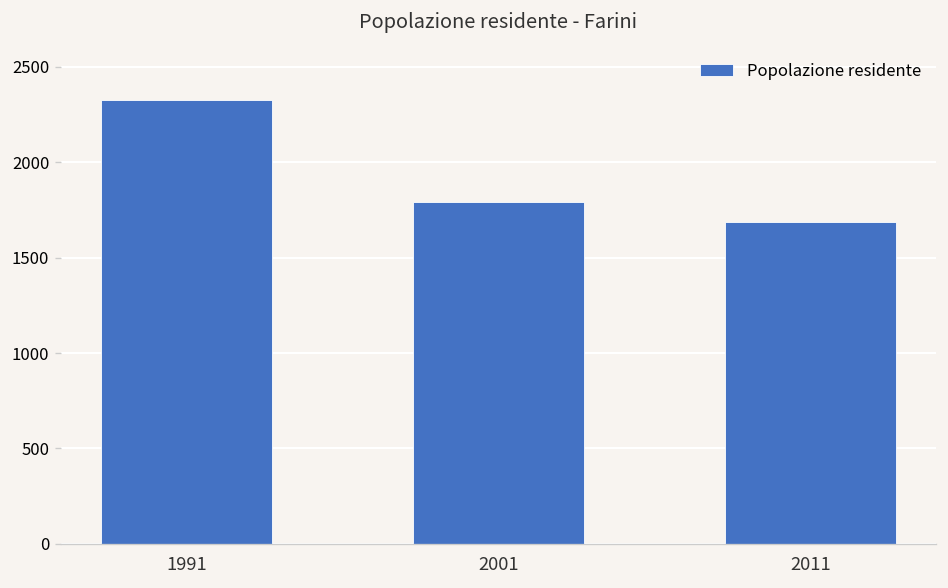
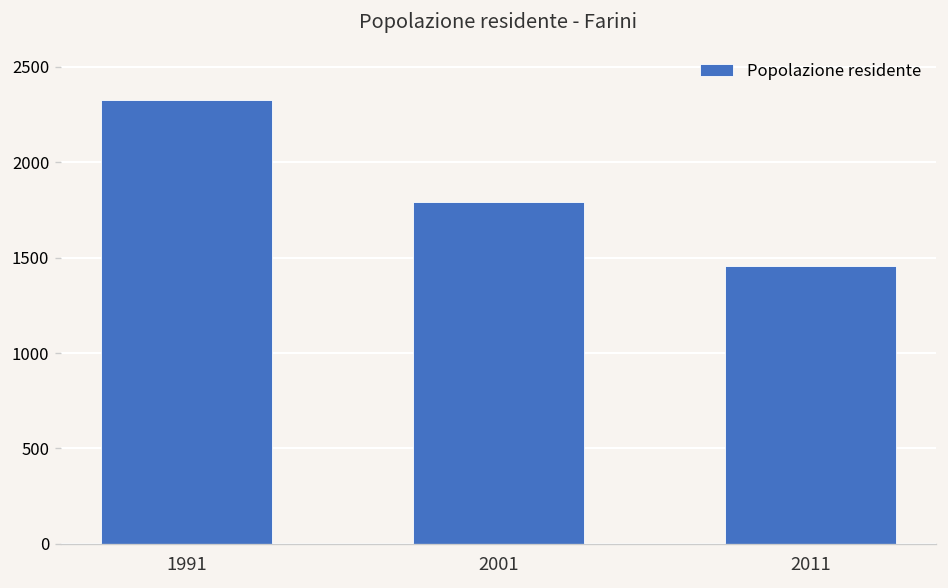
  {
    "1991": 2330,
    "2001": 1790,
-   "2011": 1680
+   "2011": 1460
  }
